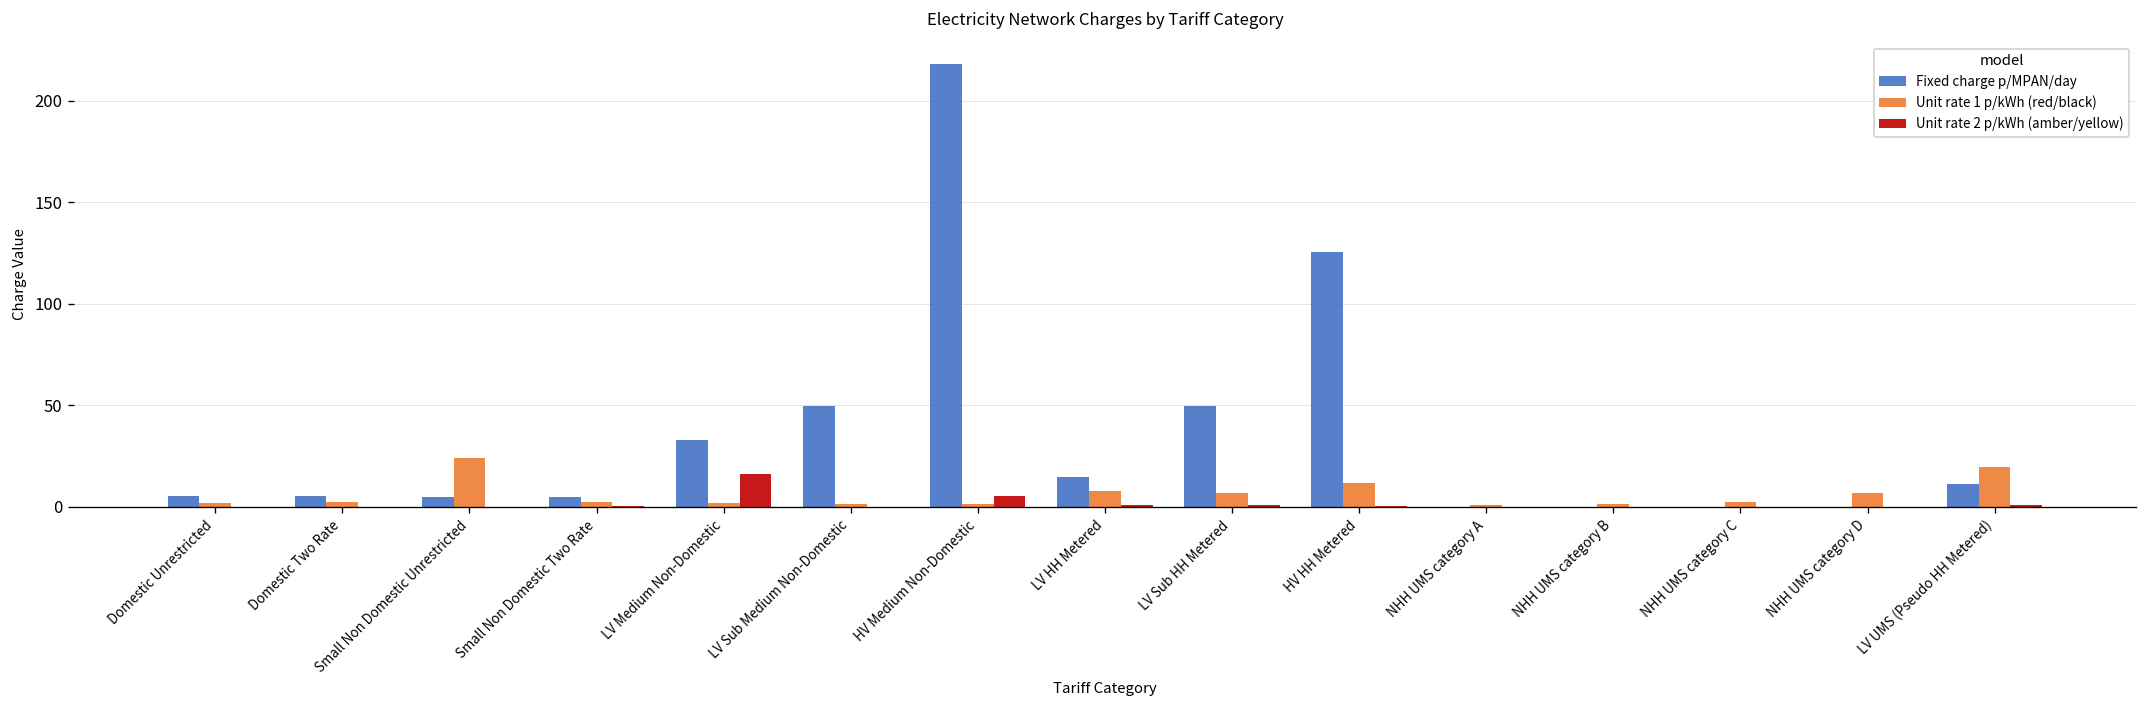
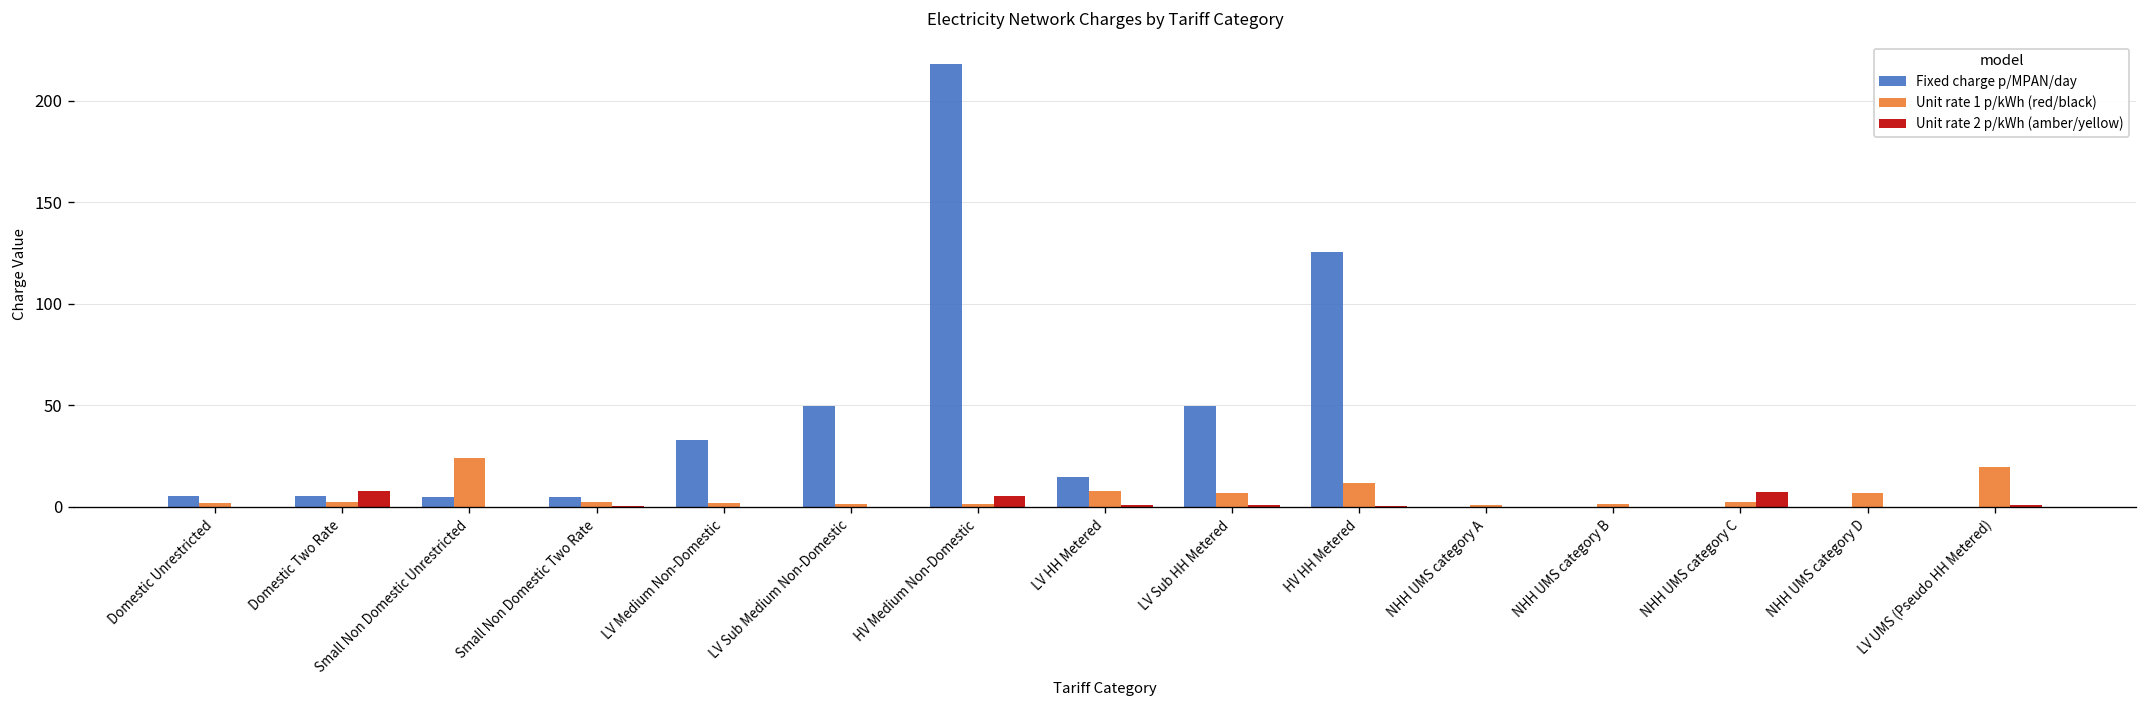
  {
    "Fixed charge p/MPAN/day": {
      "Domestic Unrestricted": 5,
      "Domestic Two Rate": 5,
      "Small Non Domestic Unrestricted": 5,
      "Small Non Domestic Two Rate": 5,
      "LV Medium Non-Domestic": 33,
      "LV Sub Medium Non-Domestic": 49,
      "HV Medium Non-Domestic": 218,
      "LV HH Metered": 15,
      "LV Sub HH Metered": 49,
      "HV HH Metered": 126,
      "NHH UMS category A": 0,
      "NHH UMS category B": 0,
      "NHH UMS category C": 0,
      "NHH UMS category D": 0,
-     "LV UMS (Pseudo HH Metered)": 11
+     "LV UMS (Pseudo HH Metered)": 0
    },
    "Unit rate 1 p/kWh (red/black)": {
      "Domestic Unrestricted": 2,
      "Domestic Two Rate": 2,
      "Small Non Domestic Unrestricted": 24,
      "Small Non Domestic Two Rate": 2,
      "LV Medium Non-Domestic": 2,
      "LV HH Metered": 8,
      "LV Sub HH Metered": 7,
      "HV HH Metered": 12,
      "NHH UMS category C": 3,
      "NHH UMS category D": 7,
      "LV UMS (Pseudo HH Metered)": 19
    },
    "Unit rate 2 p/kWh (amber/yellow)": {
      "Domestic Unrestricted": 0,
-     "Domestic Two Rate": 0,
+     "Domestic Two Rate": 8,
      "Small Non Domestic Unrestricted": 0,
-     "LV Medium Non-Domestic": 16,
+     "LV Medium Non-Domestic": 0,
      "HV Medium Non-Domestic": 5,
      "NHH UMS category A": 0,
      "NHH UMS category B": 0,
-     "NHH UMS category C": 0,
+     "NHH UMS category C": 7,
      "NHH UMS category D": 0
    }
  }
